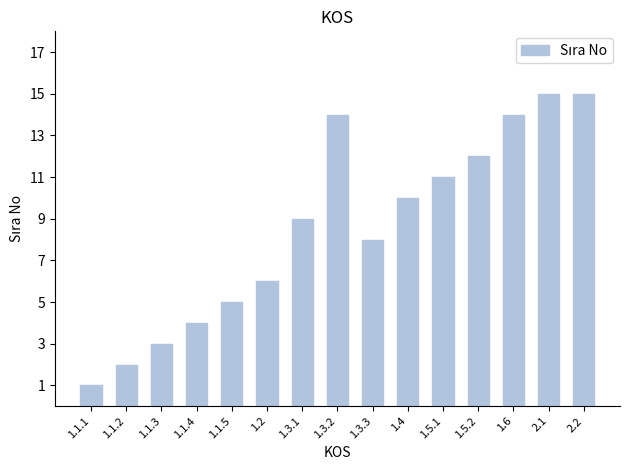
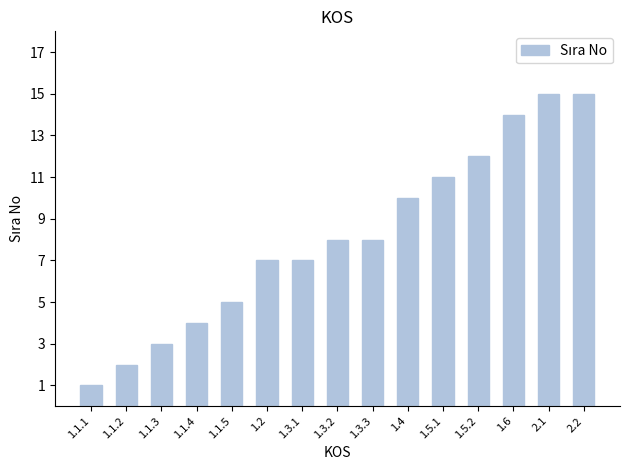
  {
    "1.1.1": 1,
    "1.1.2": 2,
    "1.1.3": 3,
    "1.1.4": 4,
    "1.1.5": 5,
-   "1.2": 6,
-   "1.3.1": 9,
-   "1.3.2": 14,
+   "1.2": 7,
+   "1.3.1": 7,
+   "1.3.2": 8,
    "1.3.3": 8,
    "1.4": 10,
    "1.5.1": 11,
    "1.5.2": 12,
    "1.6": 14,
    "2.1": 15,
    "2.2": 15
  }
